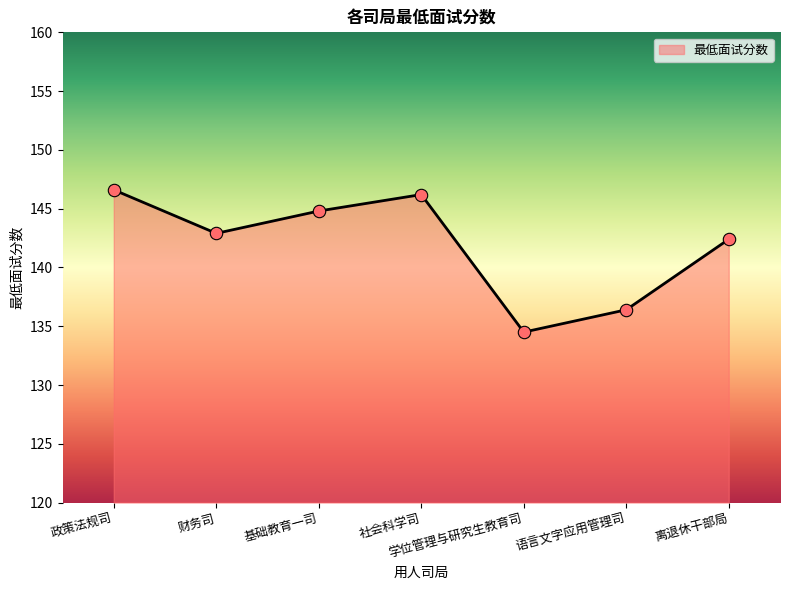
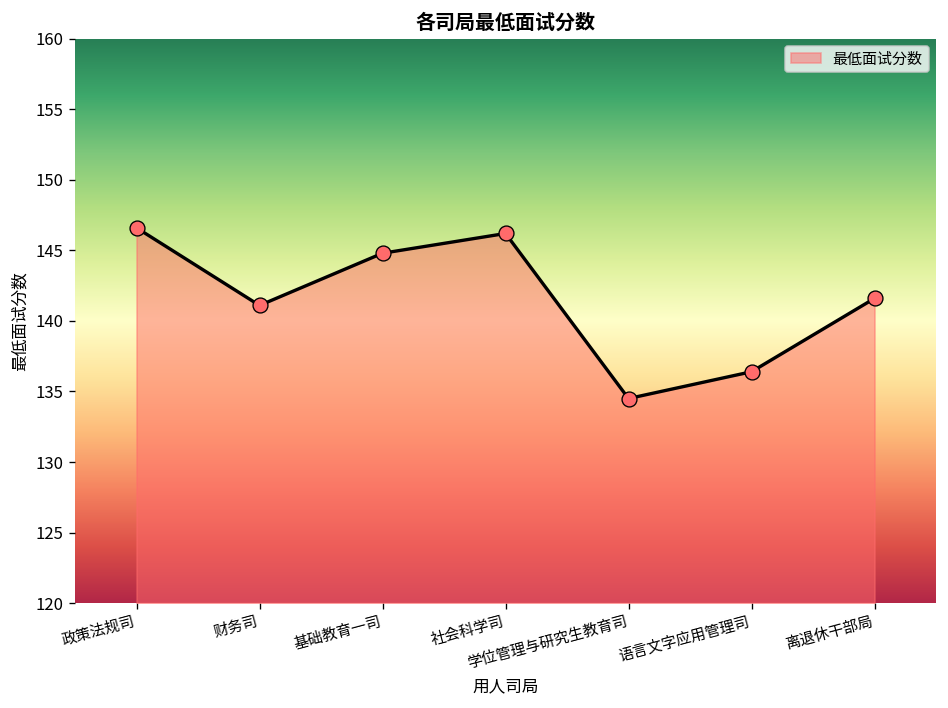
  {
    "政策法规司": 146.6,
-   "财务司": 142.9,
+   "财务司": 141.1,
    "基础教育一司": 144.8,
    "社会科学司": 146.2,
    "学位管理与研究生教育司": 134.5,
    "语言文字应用管理司": 136.4,
-   "离退休干部局": 142.4
+   "离退休干部局": 141.6
  }
